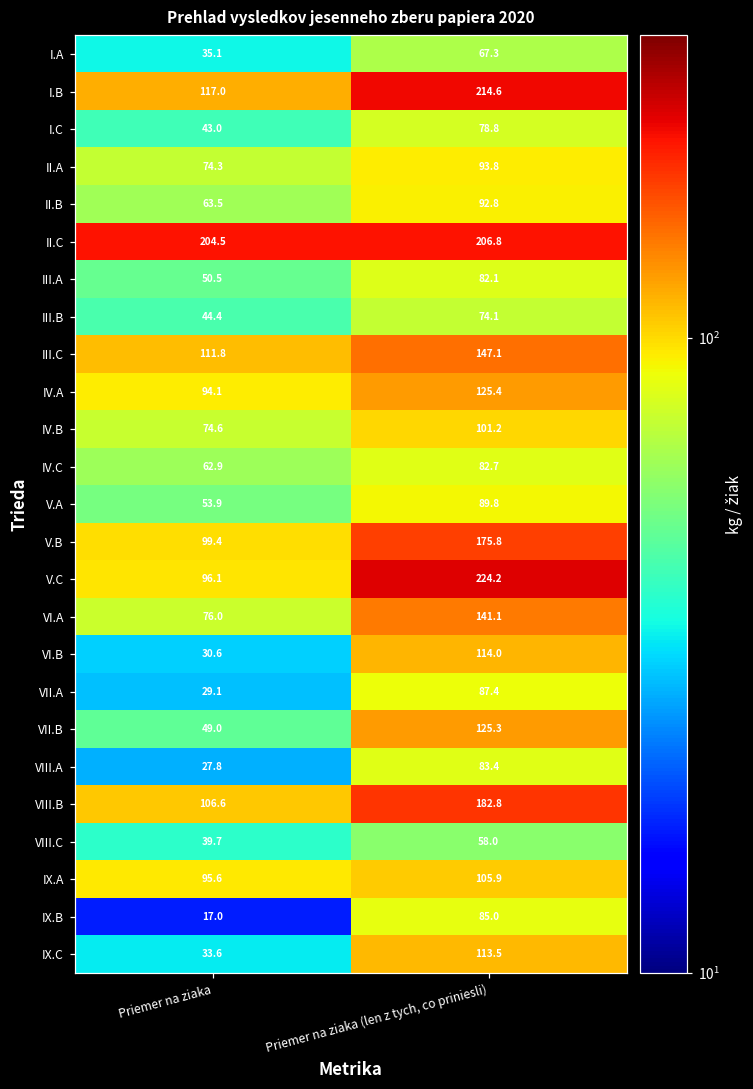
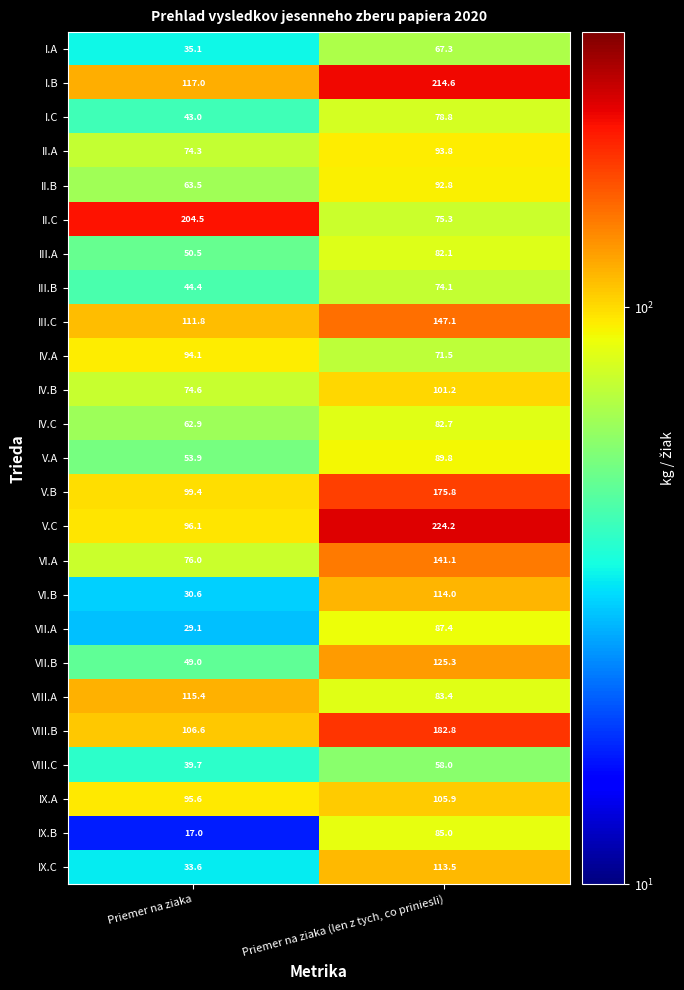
  {
    "I.A": {
      "Priemer na ziaka": 35.1,
      "Priemer na ziaka (len z tych, co priniesli)": 67.3
    },
    "I.B": {
      "Priemer na ziaka": 117.0,
      "Priemer na ziaka (len z tych, co priniesli)": 214.6
    },
    "I.C": {
      "Priemer na ziaka": 43.0,
      "Priemer na ziaka (len z tych, co priniesli)": 78.8
    },
    "II.A": {
      "Priemer na ziaka": 74.3,
      "Priemer na ziaka (len z tych, co priniesli)": 93.8
    },
    "II.B": {
      "Priemer na ziaka": 63.5,
      "Priemer na ziaka (len z tych, co priniesli)": 92.8
    },
    "II.C": {
      "Priemer na ziaka": 204.5,
-     "Priemer na ziaka (len z tych, co priniesli)": 206.8
+     "Priemer na ziaka (len z tych, co priniesli)": 75.3
    },
    "III.A": {
      "Priemer na ziaka": 50.5,
      "Priemer na ziaka (len z tych, co priniesli)": 82.1
    },
    "III.B": {
      "Priemer na ziaka": 44.4,
      "Priemer na ziaka (len z tych, co priniesli)": 74.1
    },
    "III.C": {
      "Priemer na ziaka": 111.8,
      "Priemer na ziaka (len z tych, co priniesli)": 147.1
    },
    "IV.A": {
      "Priemer na ziaka": 94.1,
-     "Priemer na ziaka (len z tych, co priniesli)": 125.4
+     "Priemer na ziaka (len z tych, co priniesli)": 71.5
    },
    "IV.B": {
      "Priemer na ziaka": 74.6,
      "Priemer na ziaka (len z tych, co priniesli)": 101.2
    },
    "IV.C": {
      "Priemer na ziaka": 62.9,
      "Priemer na ziaka (len z tych, co priniesli)": 82.7
    },
    "V.A": {
      "Priemer na ziaka": 53.9,
      "Priemer na ziaka (len z tych, co priniesli)": 89.8
    },
    "V.B": {
      "Priemer na ziaka": 99.4,
      "Priemer na ziaka (len z tych, co priniesli)": 175.8
    },
    "V.C": {
      "Priemer na ziaka": 96.1,
      "Priemer na ziaka (len z tych, co priniesli)": 224.2
    },
    "VI.A": {
      "Priemer na ziaka": 76.0,
      "Priemer na ziaka (len z tych, co priniesli)": 141.1
    },
    "VI.B": {
      "Priemer na ziaka": 30.6,
      "Priemer na ziaka (len z tych, co priniesli)": 114.0
    },
    "VII.A": {
      "Priemer na ziaka": 29.1,
      "Priemer na ziaka (len z tych, co priniesli)": 87.4
    },
    "VII.B": {
      "Priemer na ziaka": 49.0,
      "Priemer na ziaka (len z tych, co priniesli)": 125.3
    },
    "VIII.A": {
-     "Priemer na ziaka": 27.8,
+     "Priemer na ziaka": 115.4,
      "Priemer na ziaka (len z tych, co priniesli)": 83.4
    },
    "VIII.B": {
      "Priemer na ziaka": 106.6,
      "Priemer na ziaka (len z tych, co priniesli)": 182.8
    },
    "VIII.C": {
      "Priemer na ziaka": 39.7,
      "Priemer na ziaka (len z tych, co priniesli)": 58.0
    },
    "IX.A": {
      "Priemer na ziaka": 95.6,
      "Priemer na ziaka (len z tych, co priniesli)": 105.9
    },
    "IX.B": {
      "Priemer na ziaka": 17.0,
      "Priemer na ziaka (len z tych, co priniesli)": 85.0
    },
    "IX.C": {
      "Priemer na ziaka": 33.6,
      "Priemer na ziaka (len z tych, co priniesli)": 113.5
    }
  }
